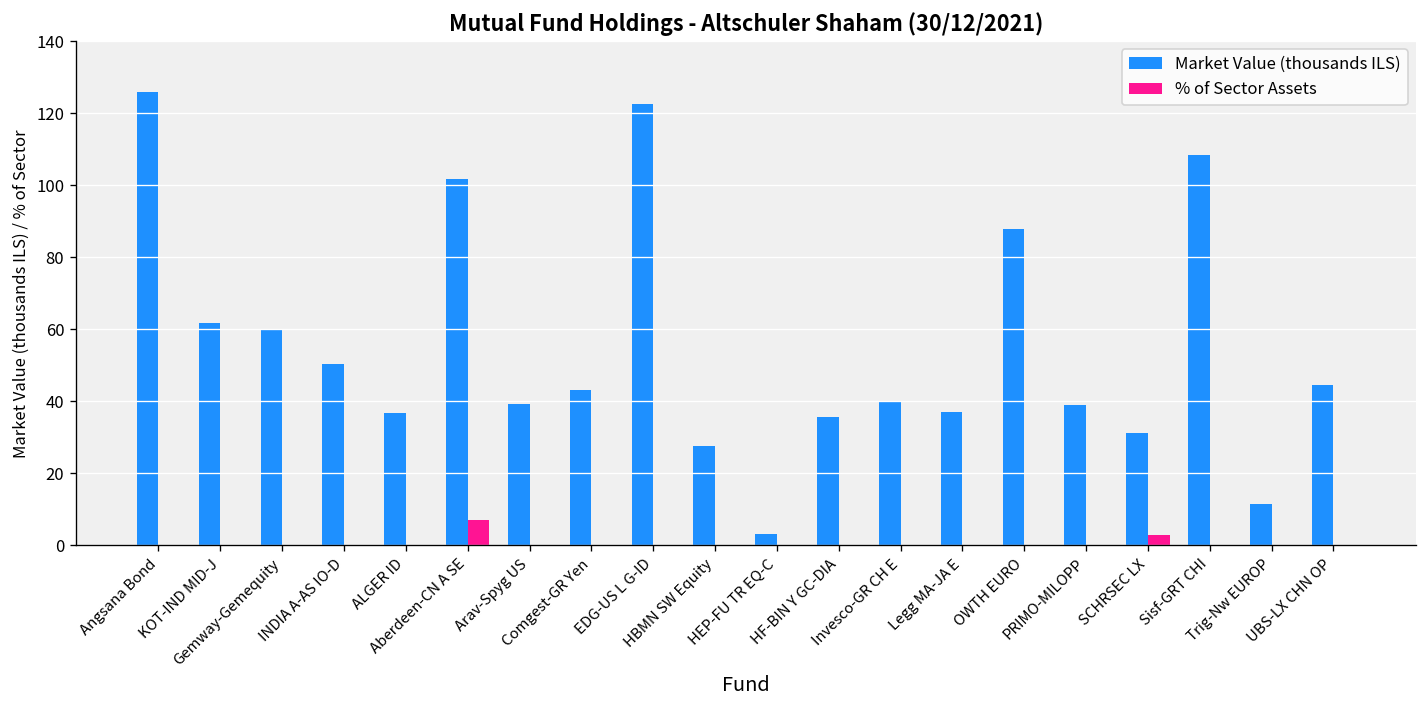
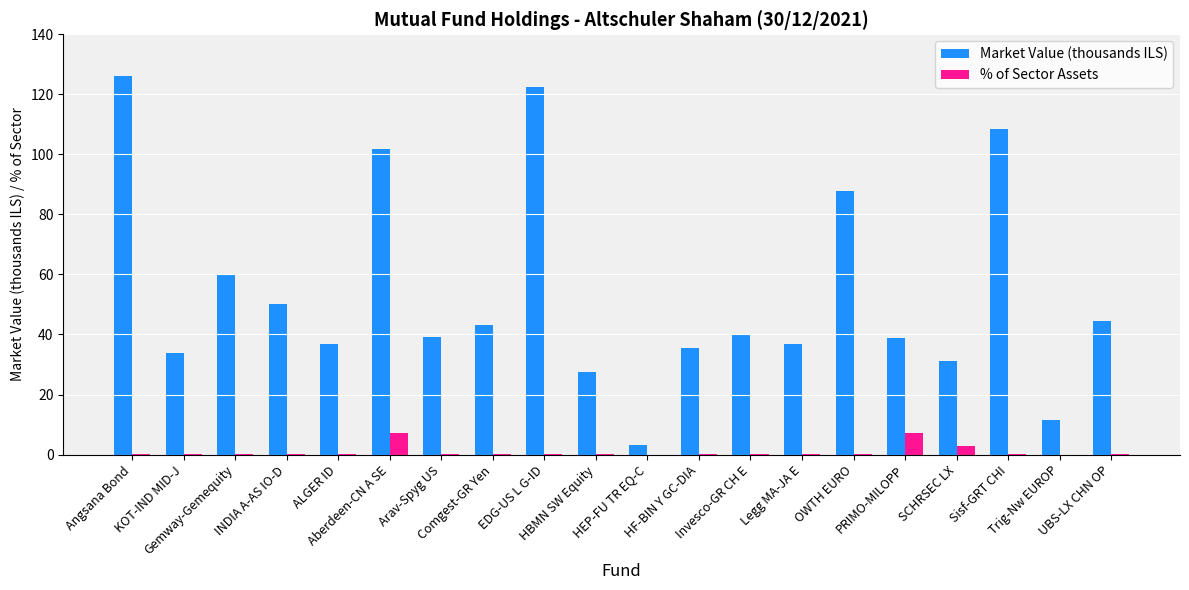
  {
    "Market Value (thousands ILS)": {
      "Angsana Bond": 126,
-     "KOT-IND MID-J": 62,
+     "KOT-IND MID-J": 34,
      "Gemway-Gemequity": 60,
      "INDIA A-AS IO-D": 50,
      "ALGER ID": 37,
      "Aberdeen-CN A SE": 102,
      "Arav-Spyg US": 39,
      "Comgest-GR Yen": 43,
      "EDG-US L G-ID": 123,
      "HBMN SW Equity": 28,
      "HEP-FU TR EQ-C": 3,
      "HF-BIN Y GC-DIA": 36,
      "Invesco-GR CH E": 40,
      "Legg MA-JA E": 37,
      "OWTH EURO": 88,
      "PRIMO-MILOPP": 39,
      "SCHRSEC LX": 31,
      "Sisf-GRT CHI": 108,
      "Trig-Nw EUROP": 12,
      "UBS-LX CHN OP": 44
    },
    "% of Sector Assets": {
      "Aberdeen-CN A SE": 7,
-     "PRIMO-MILOPP": 0,
+     "PRIMO-MILOPP": 7,
      "SCHRSEC LX": 3
    }
  }
